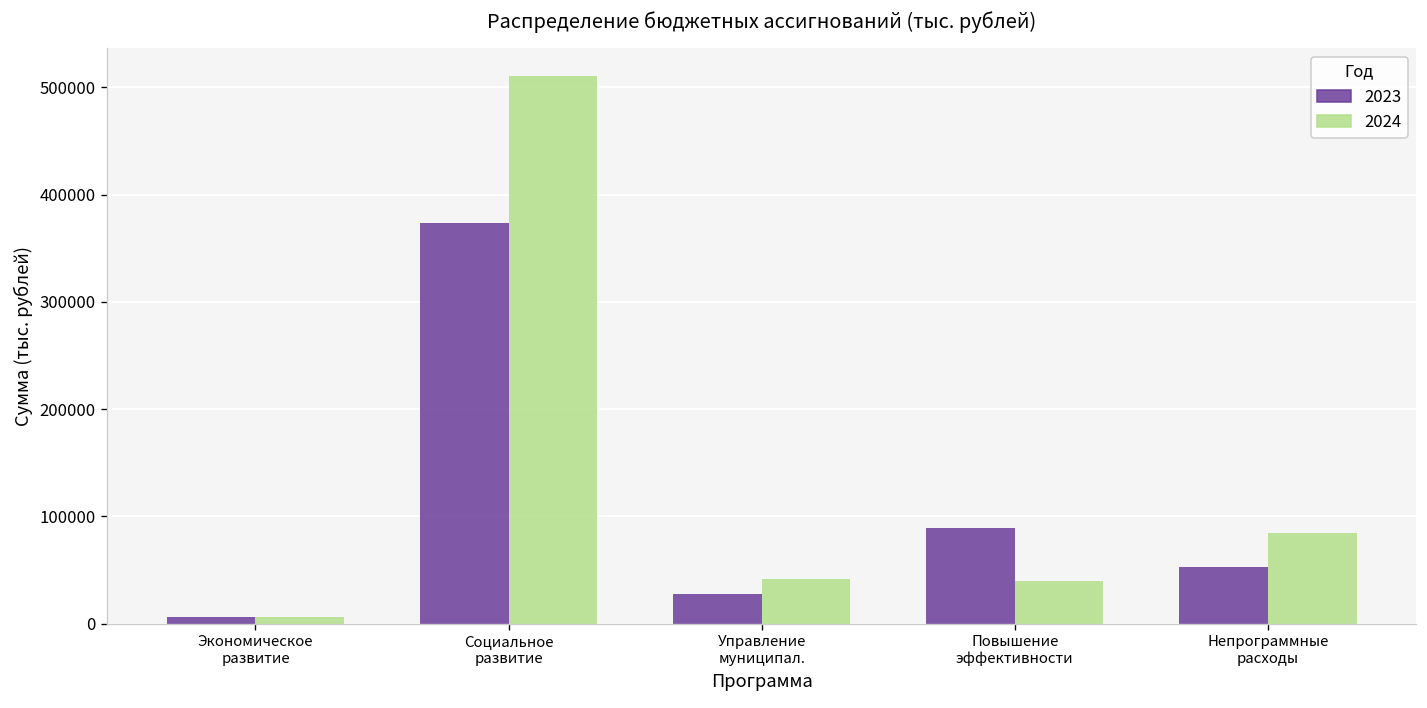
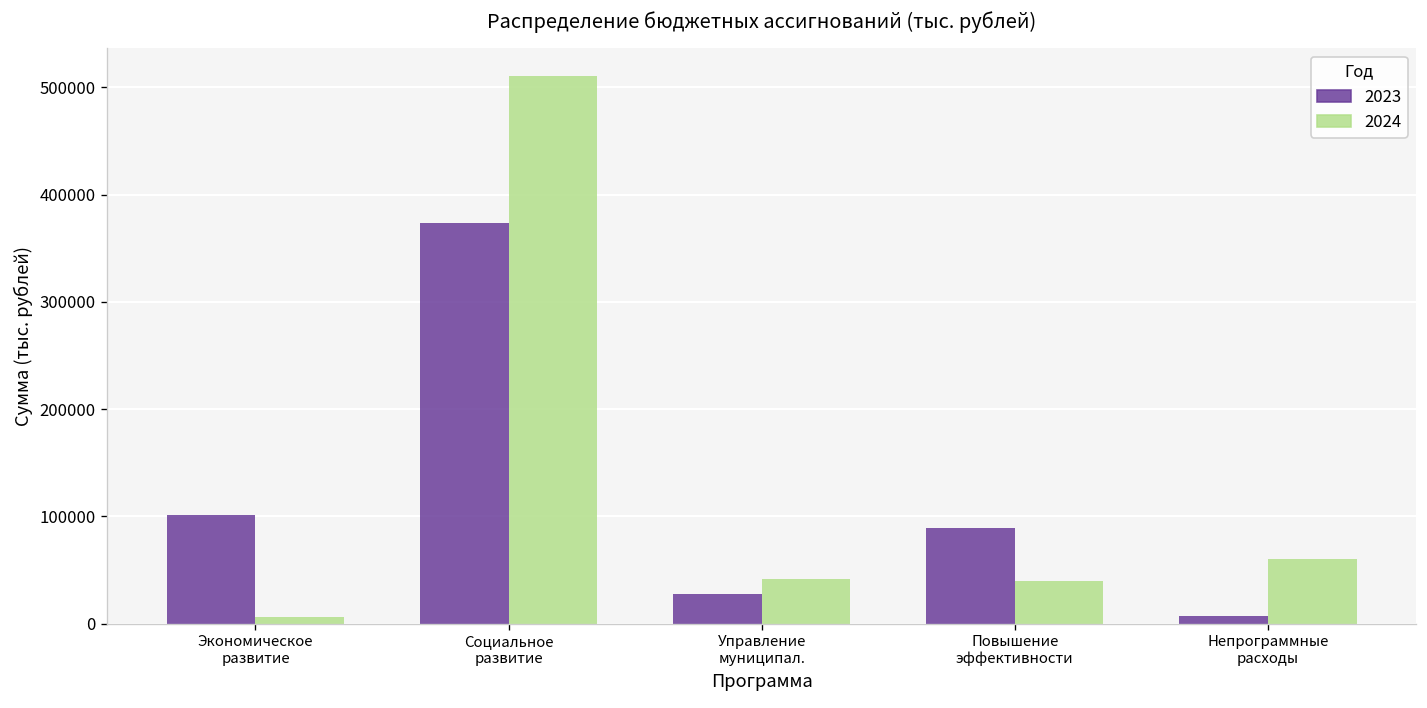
  {
    "2023": {
-     "Экономическое развитие": 10000,
+     "Экономическое развитие": 100000,
      "Социальное развитие": 370000,
      "Управление муниципал.": 30000,
      "Повышение эффективности": 90000,
-     "Непрограммные расходы": 50000
+     "Непрограммные расходы": 10000
    },
    "2024": {
      "Экономическое развитие": 10000,
      "Социальное развитие": 510000,
      "Управление муниципал.": 40000,
      "Повышение эффективности": 40000,
-     "Непрограммные расходы": 80000
+     "Непрограммные расходы": 60000
    }
  }
